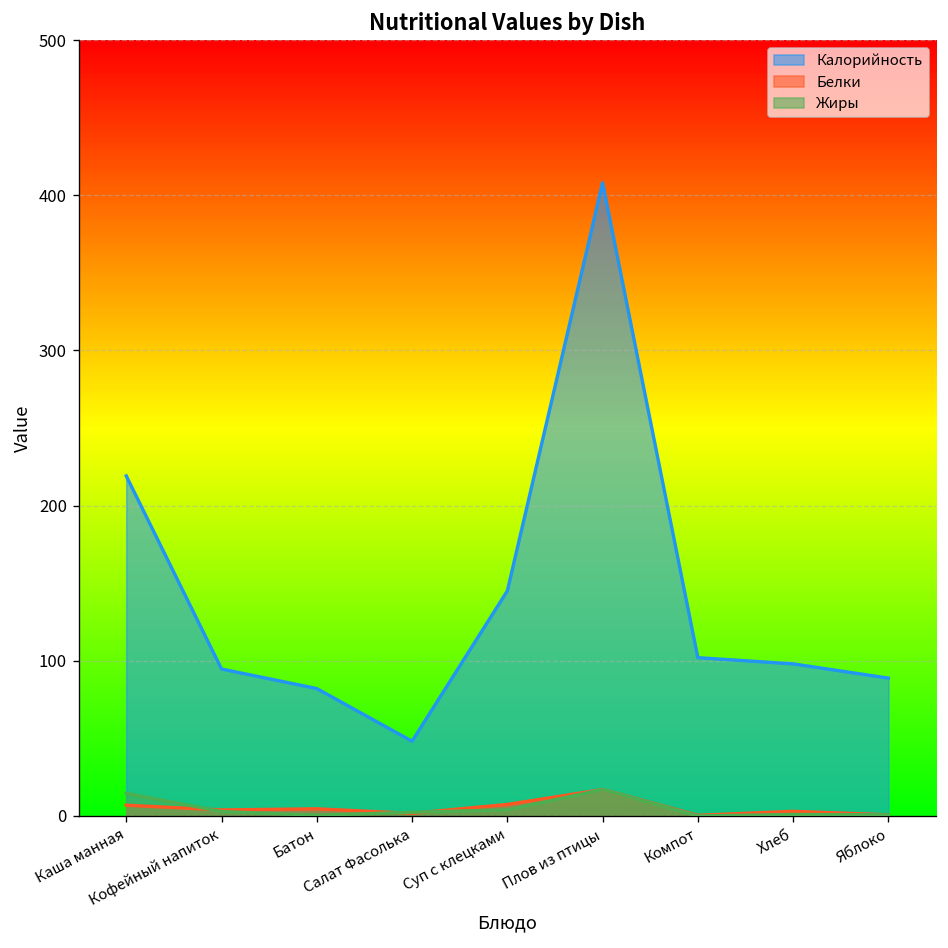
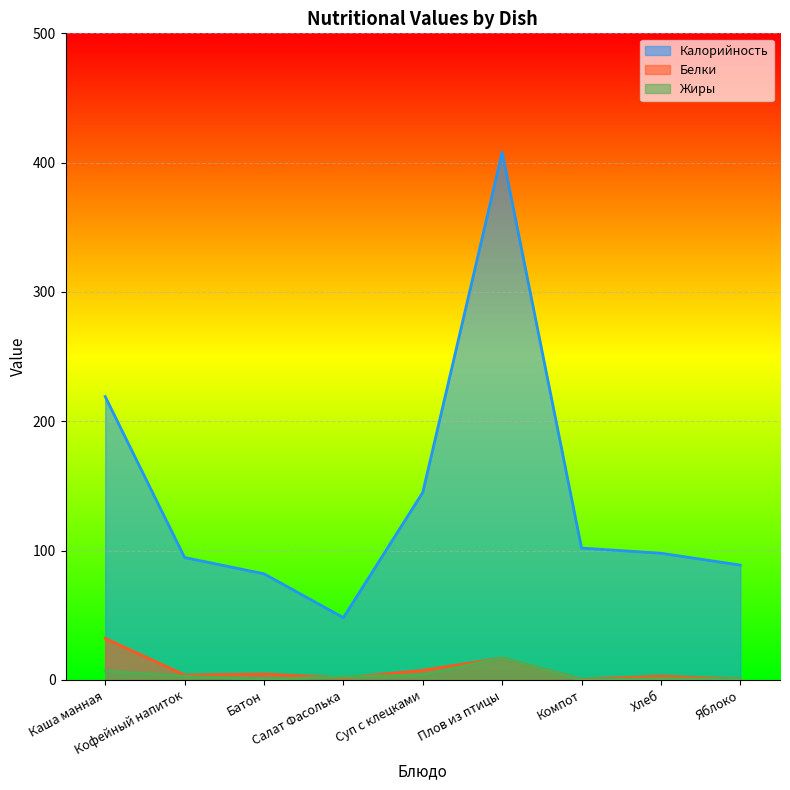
  {
    "Калорийность": {
      "Каша манная": 219,
      "Кофейный напиток": 95,
      "Батон": 82,
      "Салат Фасолька": 48,
      "Суп с клецками": 145,
      "Плов из птицы": 408,
      "Компот": 102,
      "Хлеб": 98,
      "Яблоко": 89
    },
    "Белки": {
-     "Каша манная": 7,
+     "Каша манная": 32,
      "Батон": 5,
      "Суп с клецками": 7,
      "Хлеб": 3
    },
    "Жиры": {
-     "Каша манная": 15,
+     "Каша манная": 7,
      "Батон": 1,
      "Суп с клецками": 4,
      "Хлеб": 1
    }
  }
